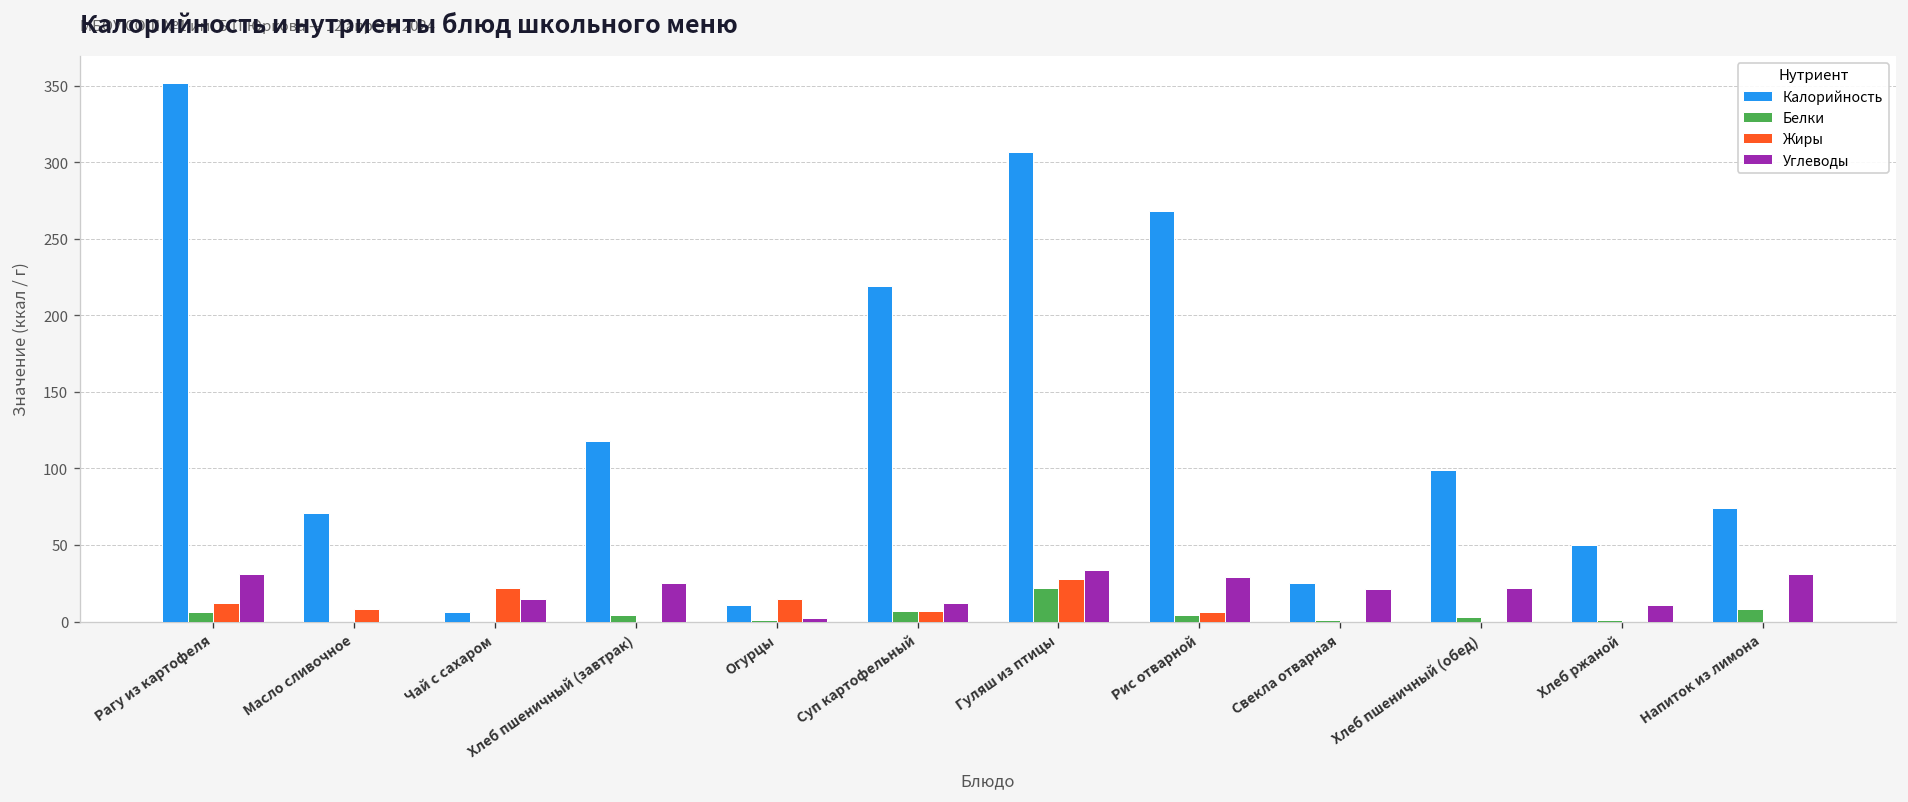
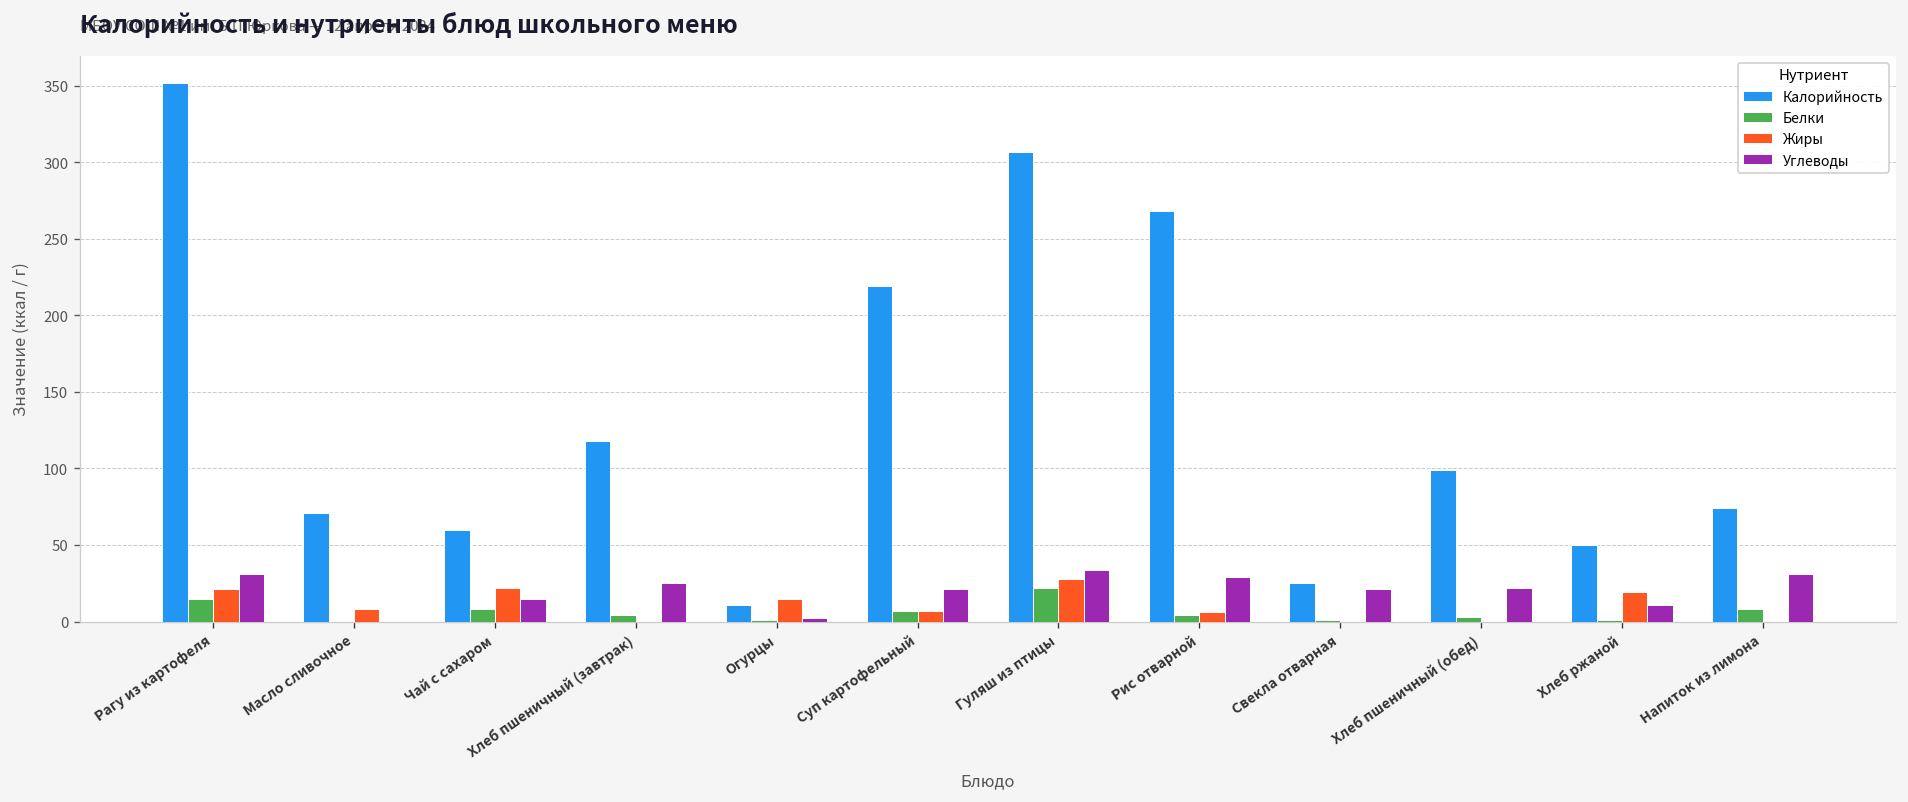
  {
    "Калорийность": {
      "Рагу из картофеля": 352,
      "Масло сливочное": 71,
-     "Чай с сахаром": 6,
+     "Чай с сахаром": 60,
      "Хлеб пшеничный (завтрак)": 118,
      "Огурцы": 11,
      "Суп картофельный": 219,
      "Гуляш из птицы": 307,
      "Рис отварной": 268,
      "Свекла отварная": 25,
      "Хлеб пшеничный (обед)": 99,
      "Хлеб ржаной": 50,
      "Напиток из лимона": 74
    },
    "Белки": {
-     "Рагу из картофеля": 6,
+     "Рагу из картофеля": 15,
      "Масло сливочное": 0,
-     "Чай с сахаром": 0,
+     "Чай с сахаром": 8,
      "Хлеб пшеничный (завтрак)": 4,
      "Суп картофельный": 7,
      "Гуляш из птицы": 22,
      "Рис отварной": 4,
      "Хлеб пшеничный (обед)": 3,
      "Напиток из лимона": 8
    },
    "Жиры": {
-     "Рагу из картофеля": 12,
+     "Рагу из картофеля": 21,
      "Масло сливочное": 8,
      "Чай с сахаром": 22,
      "Хлеб пшеничный (завтрак)": 0,
      "Огурцы": 15,
      "Суп картофельный": 7,
      "Гуляш из птицы": 28,
      "Рис отварной": 6,
      "Свекла отварная": 0,
      "Хлеб пшеничный (обед)": 0,
-     "Хлеб ржаной": 0,
+     "Хлеб ржаной": 19,
      "Напиток из лимона": 0
    },
    "Углеводы": {
      "Рагу из картофеля": 31,
      "Масло сливочное": 0,
      "Чай с сахаром": 15,
      "Хлеб пшеничный (завтрак)": 25,
      "Огурцы": 2,
-     "Суп картофельный": 12,
+     "Суп картофельный": 21,
      "Гуляш из птицы": 34,
      "Рис отварной": 29,
      "Свекла отварная": 21,
      "Хлеб пшеничный (обед)": 22,
      "Хлеб ржаной": 11,
      "Напиток из лимона": 31
    }
  }
